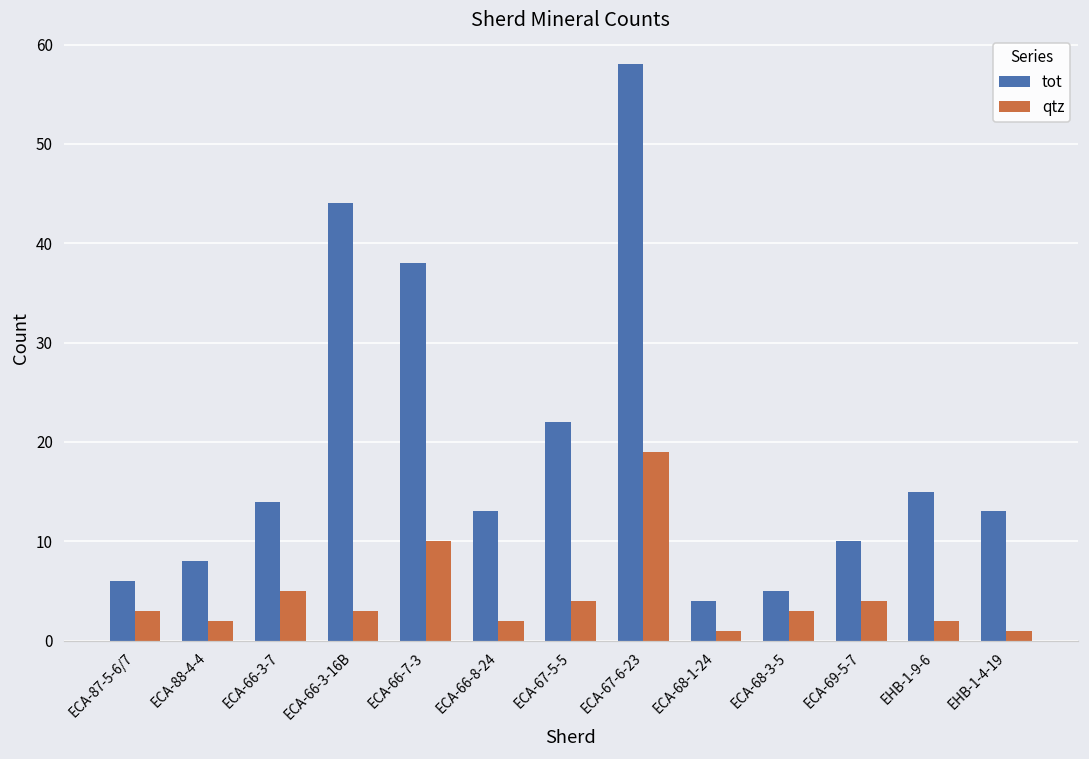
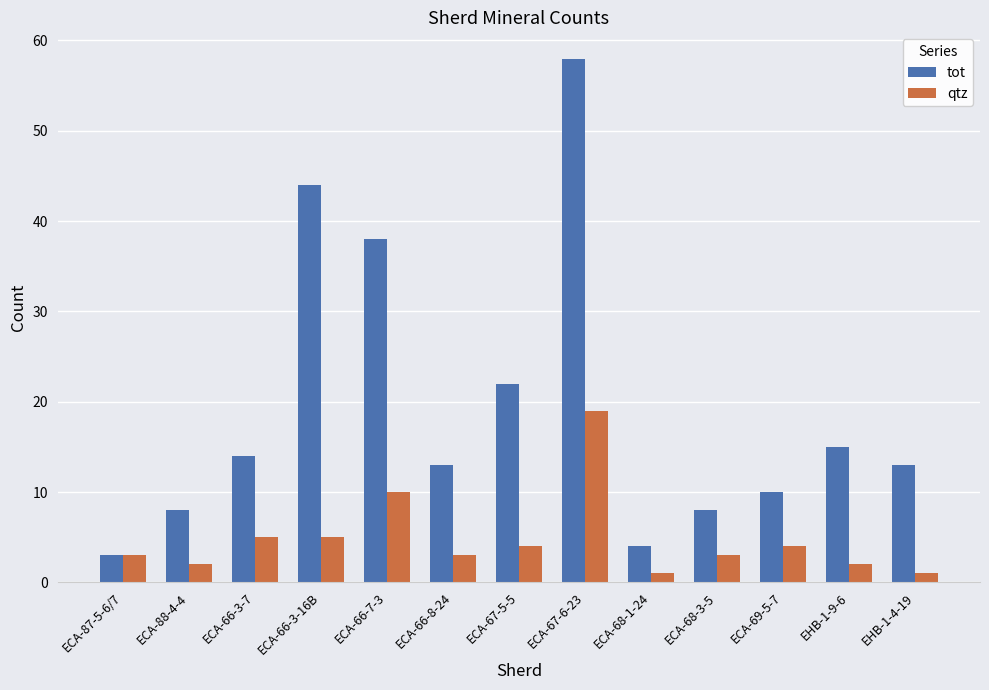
  {
    "tot": {
-     "ECA-87-5-6/7": 6,
+     "ECA-87-5-6/7": 3,
      "ECA-88-4-4": 8,
      "ECA-66-3-7": 14,
      "ECA-66-3-16B": 44,
      "ECA-66-7-3": 38,
      "ECA-66-8-24": 13,
      "ECA-67-5-5": 22,
      "ECA-67-6-23": 58,
      "ECA-68-1-24": 4,
-     "ECA-68-3-5": 5,
+     "ECA-68-3-5": 8,
      "ECA-69-5-7": 10,
      "EHB-1-9-6": 15,
      "EHB-1-4-19": 13
    },
    "qtz": {
      "ECA-87-5-6/7": 3,
      "ECA-88-4-4": 2,
      "ECA-66-3-7": 5,
-     "ECA-66-3-16B": 3,
+     "ECA-66-3-16B": 5,
      "ECA-66-7-3": 10,
-     "ECA-66-8-24": 2,
+     "ECA-66-8-24": 3,
      "ECA-67-5-5": 4,
      "ECA-67-6-23": 19,
      "ECA-68-1-24": 1,
      "ECA-68-3-5": 3,
      "ECA-69-5-7": 4,
      "EHB-1-9-6": 2,
      "EHB-1-4-19": 1
    }
  }
